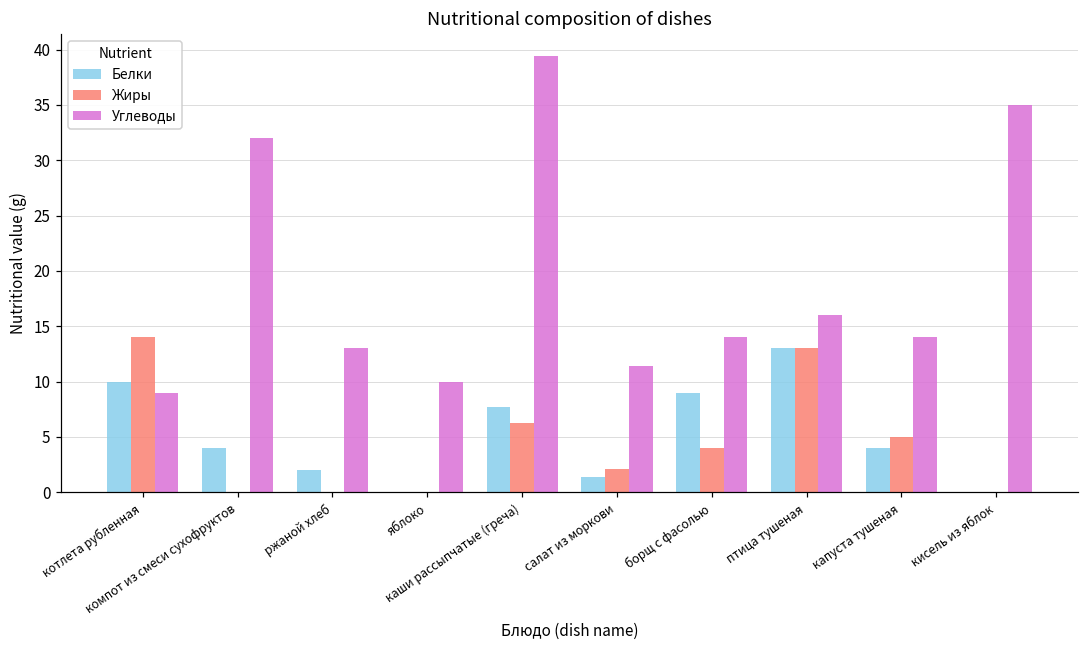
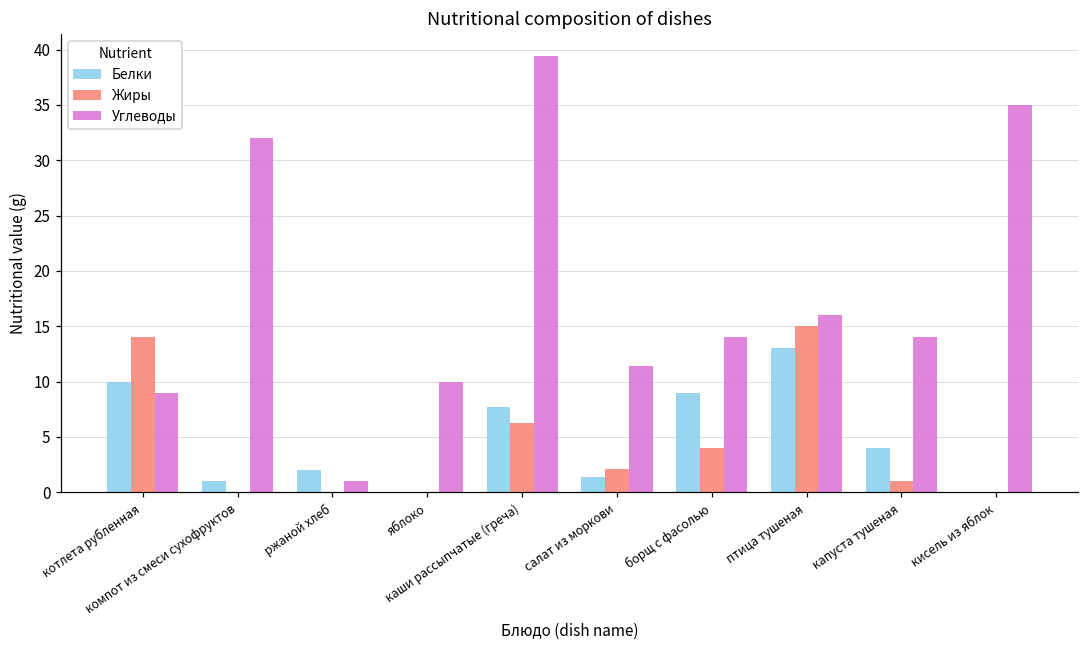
  {
    "Белки": {
      "котлета рубленная": 10,
-     "компот из смеси сухофруктов": 4,
+     "компот из смеси сухофруктов": 1,
      "ржаной хлеб": 2,
      "яблоко": 0,
      "каши рассыпчатые (греча)": 7.7,
      "салат из моркови": 1.4,
      "борщ с фасолью": 9,
      "птица тушеная": 13,
      "капуста тушеная": 4,
      "кисель из яблок": 0
    },
    "Жиры": {
      "котлета рубленная": 14,
      "компот из смеси сухофруктов": 0,
      "ржаной хлеб": 0,
      "яблоко": 0,
      "каши рассыпчатые (греча)": 6.3,
      "салат из моркови": 2,
      "борщ с фасолью": 4,
-     "птица тушеная": 13,
-     "капуста тушеная": 5,
+     "птица тушеная": 15,
+     "капуста тушеная": 1,
      "кисель из яблок": 0
    },
    "Углеводы": {
      "котлета рубленная": 9,
      "компот из смеси сухофруктов": 32,
-     "ржаной хлеб": 13,
+     "ржаной хлеб": 1,
      "яблоко": 10,
      "каши рассыпчатые (греча)": 39.4,
      "салат из моркови": 11.4,
      "борщ с фасолью": 14,
      "птица тушеная": 16,
      "капуста тушеная": 14,
      "кисель из яблок": 35
    }
  }
